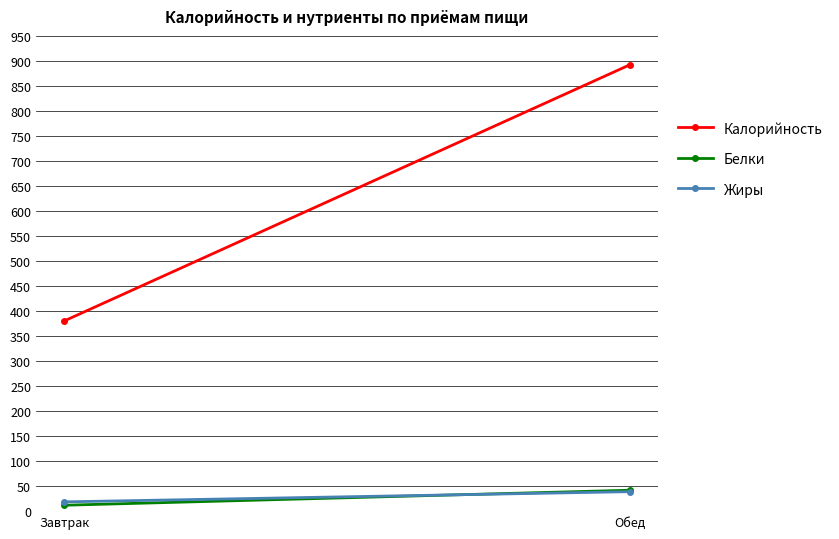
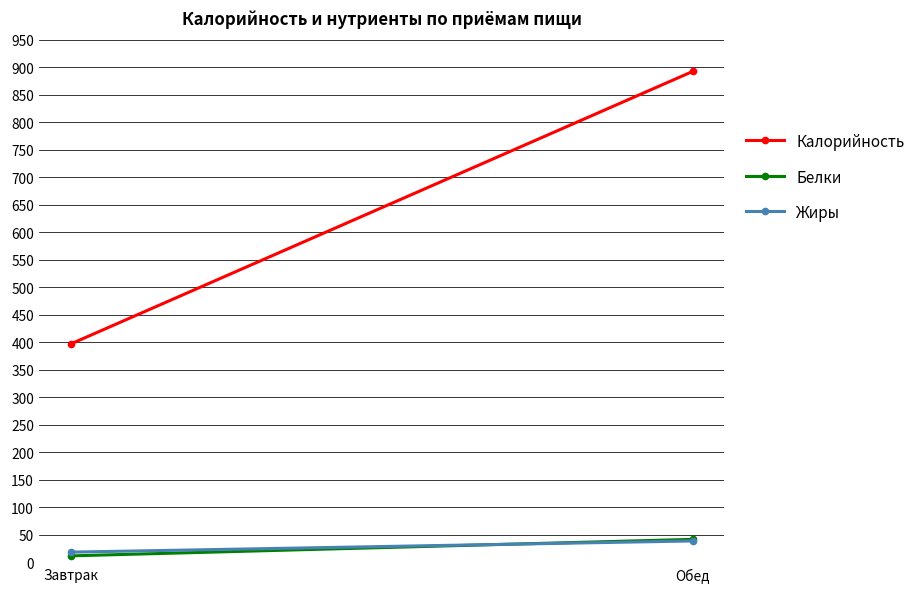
  {
    "Калорийность": {
-     "Завтрак": 380,
+     "Завтрак": 400,
      "Обед": 890
    },
    "Белки": {
      "Завтрак": 10
    },
    "Жиры": {
      "Завтрак": 20
    }
  }
